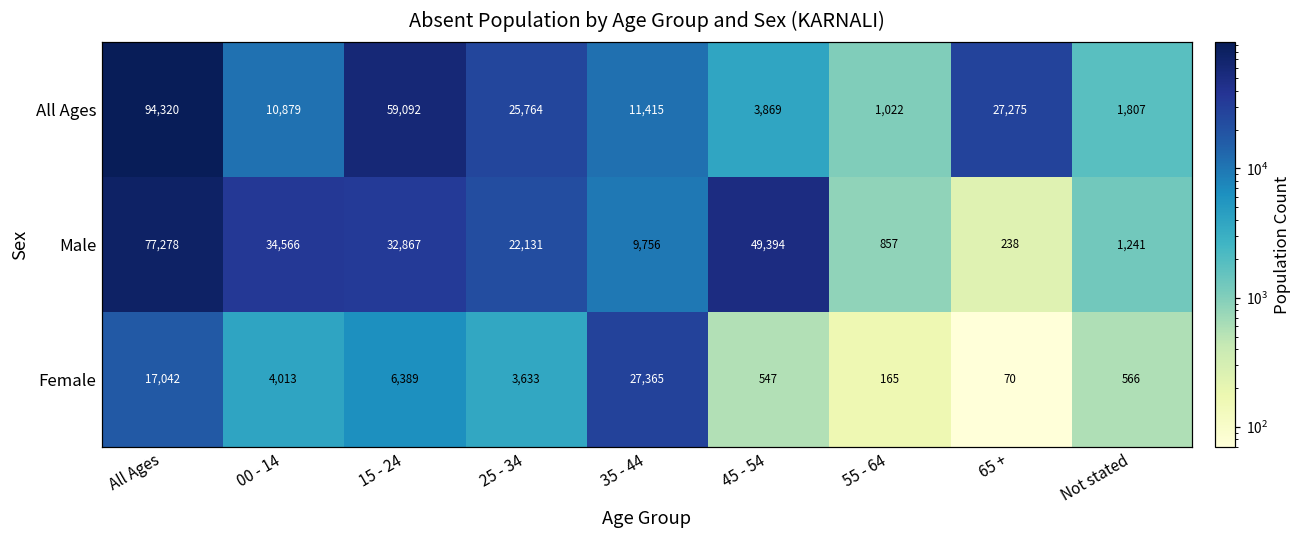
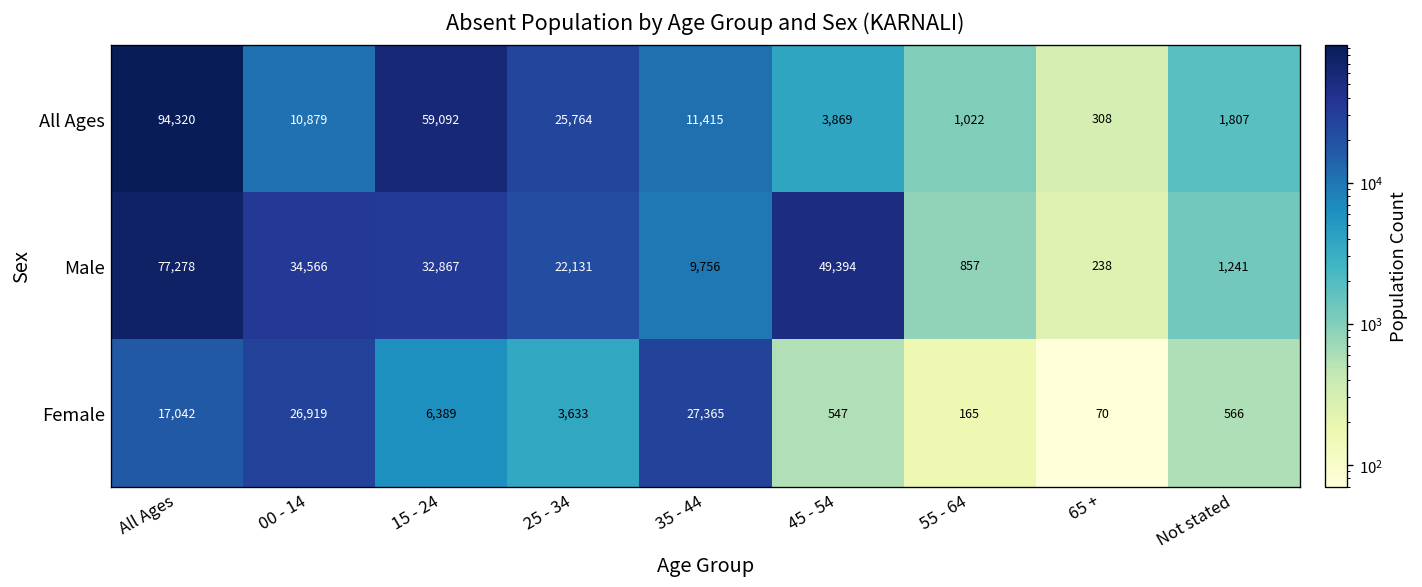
  {
    "All Ages": {
      "All Ages": "94,320",
      "00 - 14": "10,879",
      "15 - 24": "59,092",
      "25 - 34": "25,764",
      "35 - 44": "11,415",
      "45 - 54": "3,869",
      "55 - 64": "1,022",
-     "65 +": "27,275",
+     "65 +": "308",
      "Not stated": "1,807"
    },
    "Male": {
      "All Ages": "77,278",
      "00 - 14": "34,566",
      "15 - 24": "32,867",
      "25 - 34": "22,131",
      "35 - 44": "9,756",
      "45 - 54": "49,394",
      "55 - 64": "857",
      "65 +": "238",
      "Not stated": "1,241"
    },
    "Female": {
      "All Ages": "17,042",
-     "00 - 14": "4,013",
+     "00 - 14": "26,919",
      "15 - 24": "6,389",
      "25 - 34": "3,633",
      "35 - 44": "27,365",
      "45 - 54": "547",
      "55 - 64": "165",
      "65 +": "70",
      "Not stated": "566"
    }
  }
